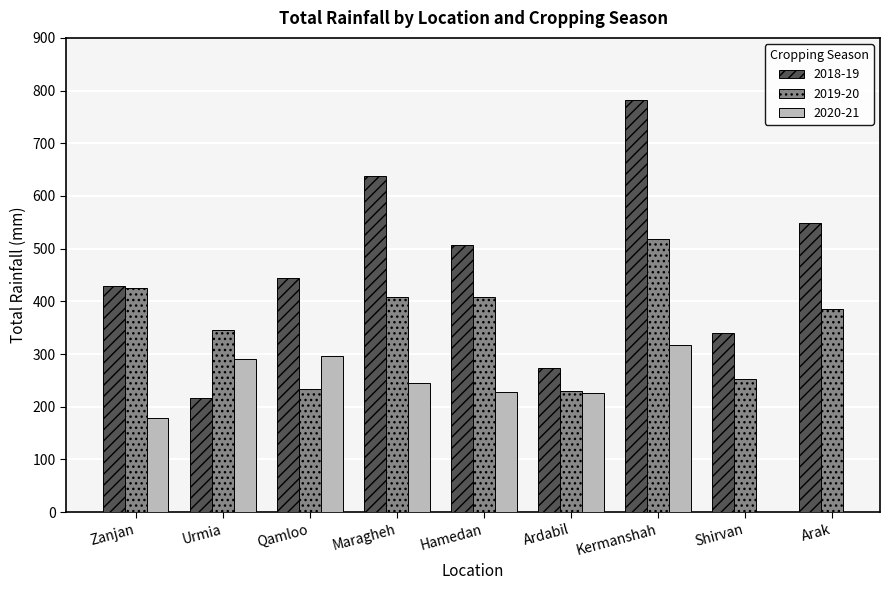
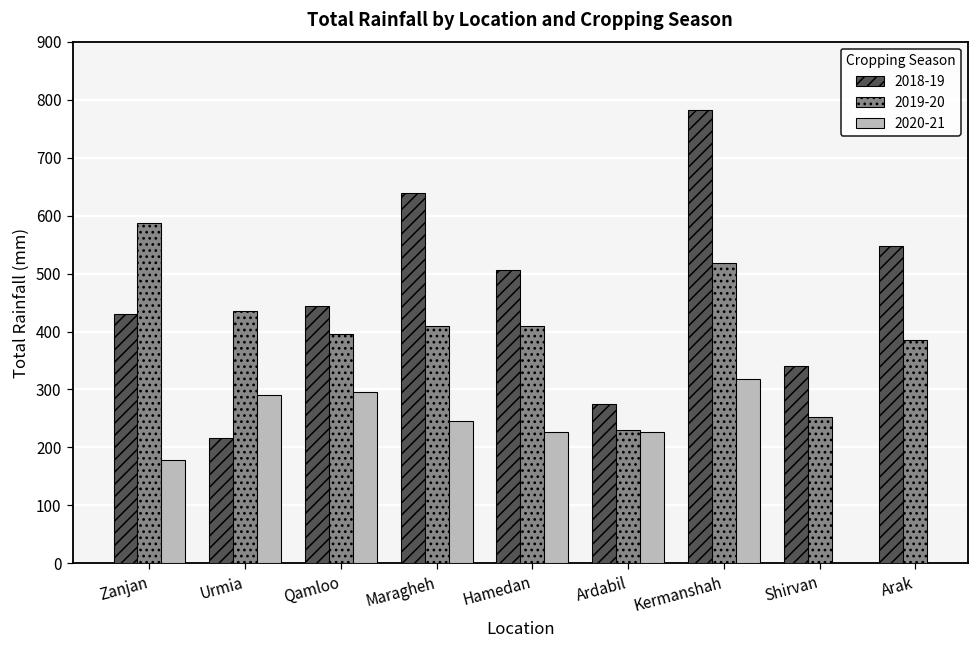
  {
    "2018-19": {
      "Zanjan": 430,
      "Urmia": 220,
      "Qamloo": 440,
      "Maragheh": 640,
      "Hamedan": 510,
      "Ardabil": 270,
      "Kermanshah": 780,
      "Shirvan": 340,
      "Arak": 550
    },
    "2019-20": {
-     "Zanjan": 430,
-     "Urmia": 350,
-     "Qamloo": 230,
+     "Zanjan": 590,
+     "Urmia": 440,
+     "Qamloo": 400,
      "Maragheh": 410,
      "Hamedan": 410,
      "Ardabil": 230,
      "Kermanshah": 520,
      "Shirvan": 250,
      "Arak": 390
    }
  }
